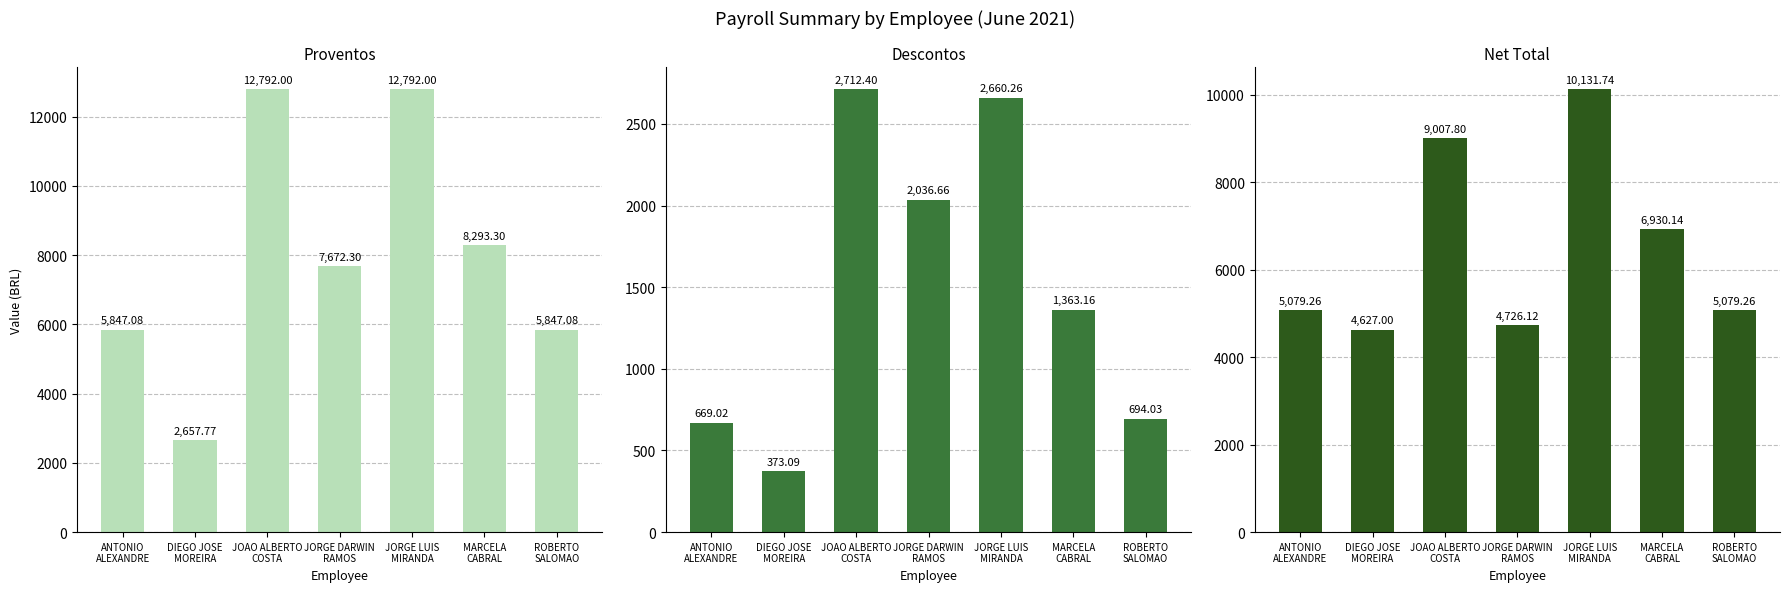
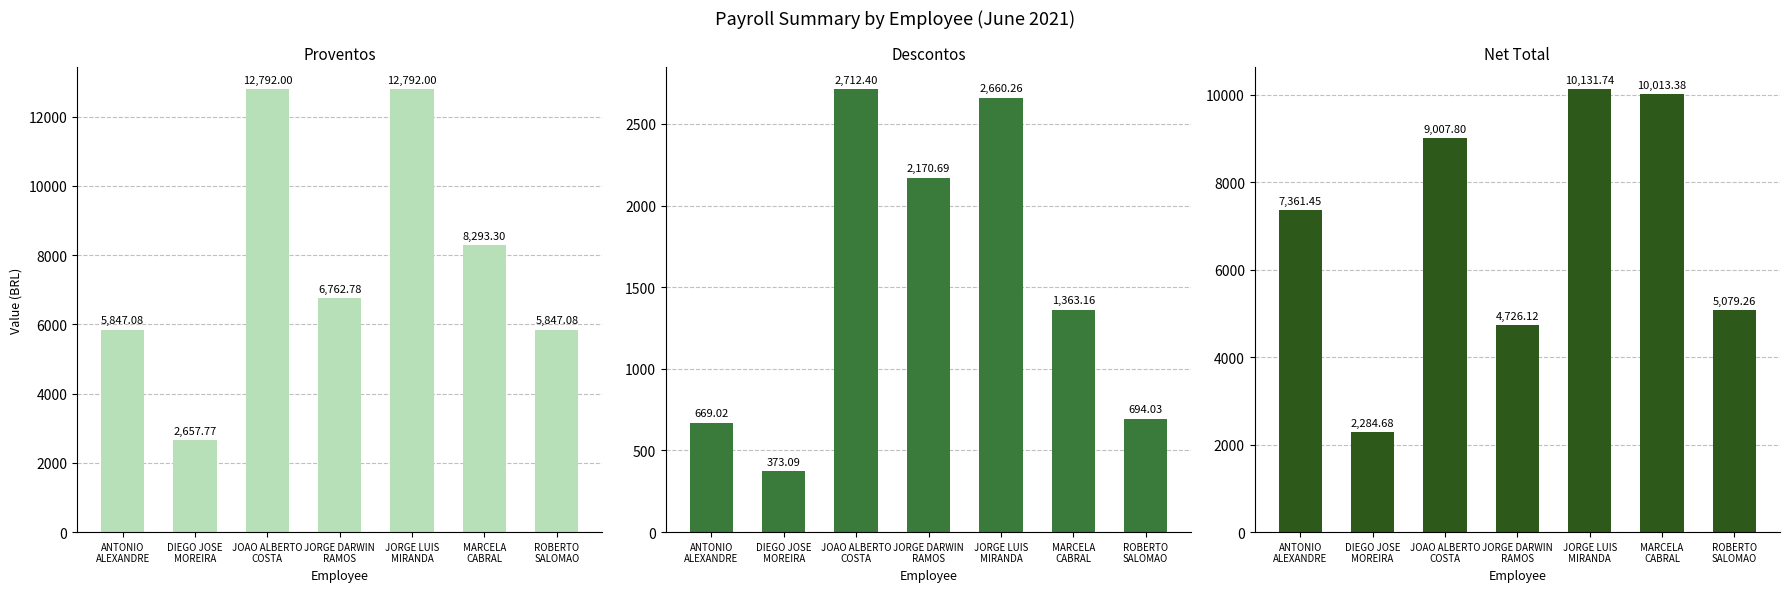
  {
    "Proventos": {
      "ANTONIO ALEXANDRE": "5,847.08",
      "DIEGO JOSE MOREIRA": "2,657.77",
      "JOAO ALBERTO COSTA": "12,792.00",
-     "JORGE DARWIN RAMOS": "7,672.30",
+     "JORGE DARWIN RAMOS": "6,762.78",
      "JORGE LUIS MIRANDA": "12,792.00",
      "MARCELA CABRAL": "8,293.30",
      "ROBERTO SALOMAO": "5,847.08"
    },
    "Descontos": {
      "ANTONIO ALEXANDRE": "669.02",
      "DIEGO JOSE MOREIRA": "373.09",
      "JOAO ALBERTO COSTA": "2,712.40",
-     "JORGE DARWIN RAMOS": "2,036.66",
+     "JORGE DARWIN RAMOS": "2,170.69",
      "JORGE LUIS MIRANDA": "2,660.26",
      "MARCELA CABRAL": "1,363.16",
      "ROBERTO SALOMAO": "694.03"
    },
    "Net Total": {
-     "ANTONIO ALEXANDRE": "5,079.26",
-     "DIEGO JOSE MOREIRA": "4,627.00",
+     "ANTONIO ALEXANDRE": "7,361.45",
+     "DIEGO JOSE MOREIRA": "2,284.68",
      "JOAO ALBERTO COSTA": "9,007.80",
      "JORGE DARWIN RAMOS": "4,726.12",
      "JORGE LUIS MIRANDA": "10,131.74",
-     "MARCELA CABRAL": "6,930.14",
+     "MARCELA CABRAL": "10,013.38",
      "ROBERTO SALOMAO": "5,079.26"
    }
  }
